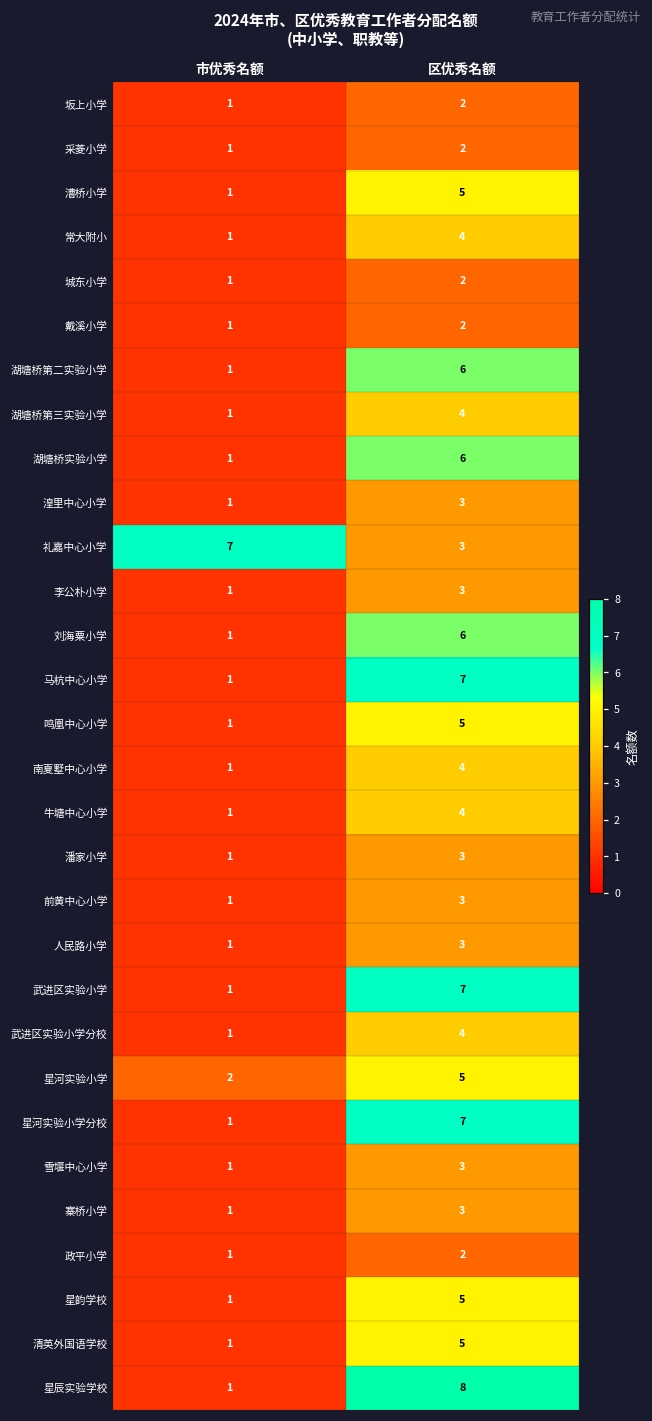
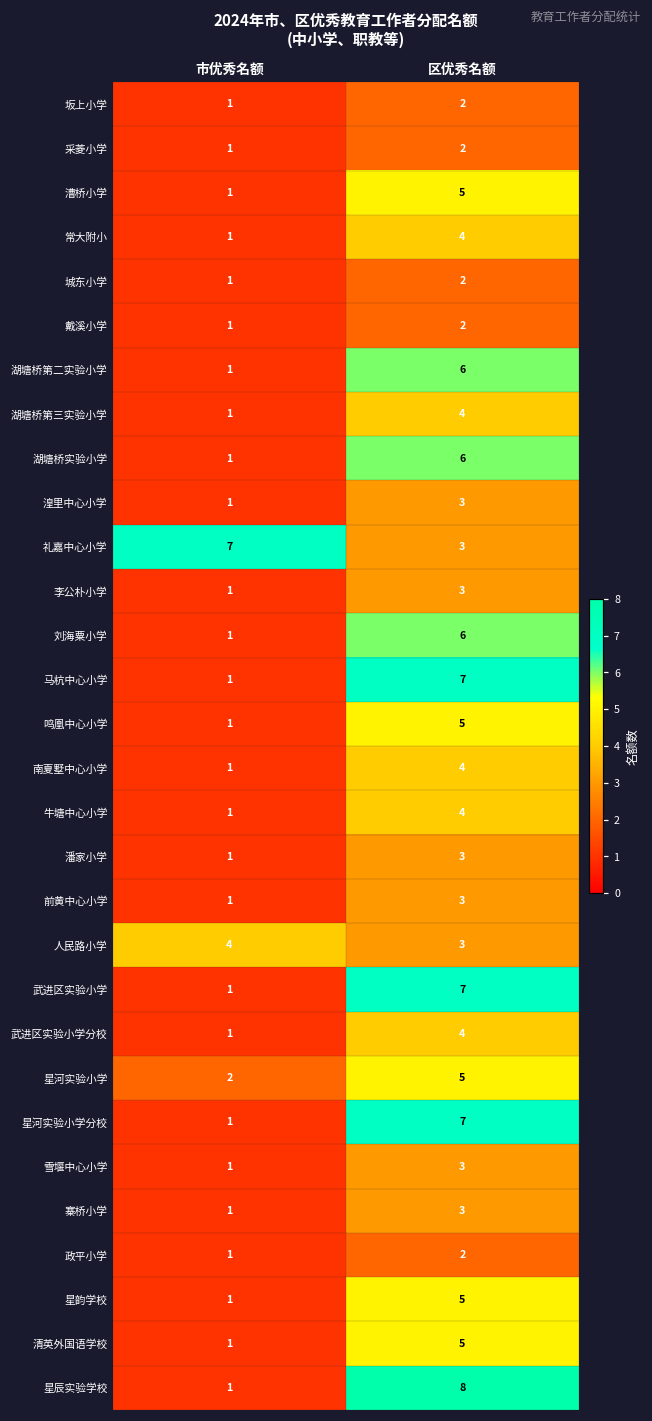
  {
    "坂上小学": {
      "市优秀名额": 1,
      "区优秀名额": 2
    },
    "采菱小学": {
      "市优秀名额": 1,
      "区优秀名额": 2
    },
    "漕桥小学": {
      "市优秀名额": 1,
      "区优秀名额": 5
    },
    "常大附小": {
      "市优秀名额": 1,
      "区优秀名额": 4
    },
    "城东小学": {
      "市优秀名额": 1,
      "区优秀名额": 2
    },
    "戴溪小学": {
      "市优秀名额": 1,
      "区优秀名额": 2
    },
    "湖塘桥第二实验小学": {
      "市优秀名额": 1,
      "区优秀名额": 6
    },
    "湖塘桥第三实验小学": {
      "市优秀名额": 1,
      "区优秀名额": 4
    },
    "湖塘桥实验小学": {
      "市优秀名额": 1,
      "区优秀名额": 6
    },
    "湟里中心小学": {
      "市优秀名额": 1,
      "区优秀名额": 3
    },
    "礼嘉中心小学": {
      "市优秀名额": 7,
      "区优秀名额": 3
    },
    "李公朴小学": {
      "市优秀名额": 1,
      "区优秀名额": 3
    },
    "刘海粟小学": {
      "市优秀名额": 1,
      "区优秀名额": 6
    },
    "马杭中心小学": {
      "市优秀名额": 1,
      "区优秀名额": 7
    },
    "鸣凰中心小学": {
      "市优秀名额": 1,
      "区优秀名额": 5
    },
    "南夏墅中心小学": {
      "市优秀名额": 1,
      "区优秀名额": 4
    },
    "牛塘中心小学": {
      "市优秀名额": 1,
      "区优秀名额": 4
    },
    "潘家小学": {
      "市优秀名额": 1,
      "区优秀名额": 3
    },
    "前黄中心小学": {
      "市优秀名额": 1,
      "区优秀名额": 3
    },
    "人民路小学": {
-     "市优秀名额": 1,
+     "市优秀名额": 4,
      "区优秀名额": 3
    },
    "武进区实验小学": {
      "市优秀名额": 1,
      "区优秀名额": 7
    },
    "武进区实验小学分校": {
      "市优秀名额": 1,
      "区优秀名额": 4
    },
    "星河实验小学": {
      "市优秀名额": 2,
      "区优秀名额": 5
    },
    "星河实验小学分校": {
      "市优秀名额": 1,
      "区优秀名额": 7
    },
    "雪堰中心小学": {
      "市优秀名额": 1,
      "区优秀名额": 3
    },
    "寨桥小学": {
      "市优秀名额": 1,
      "区优秀名额": 3
    },
    "政平小学": {
      "市优秀名额": 1,
      "区优秀名额": 2
    },
    "星韵学校": {
      "市优秀名额": 1,
      "区优秀名额": 5
    },
    "清英外国语学校": {
      "市优秀名额": 1,
      "区优秀名额": 5
    },
    "星辰实验学校": {
      "市优秀名额": 1,
      "区优秀名额": 8
    }
  }
